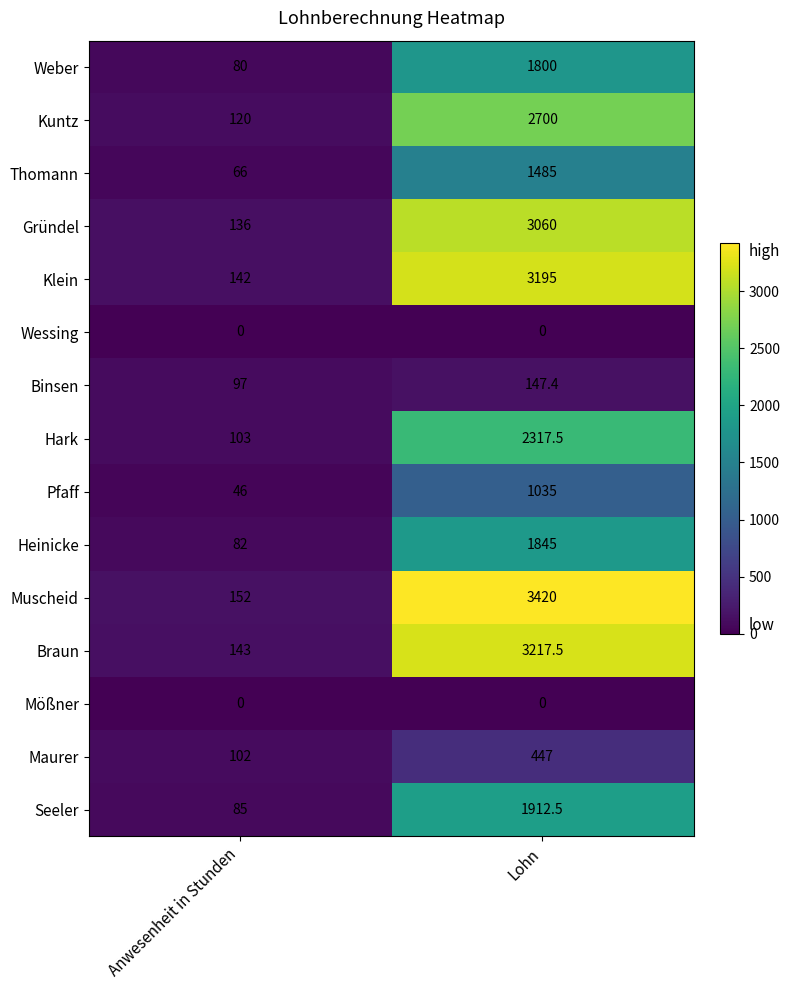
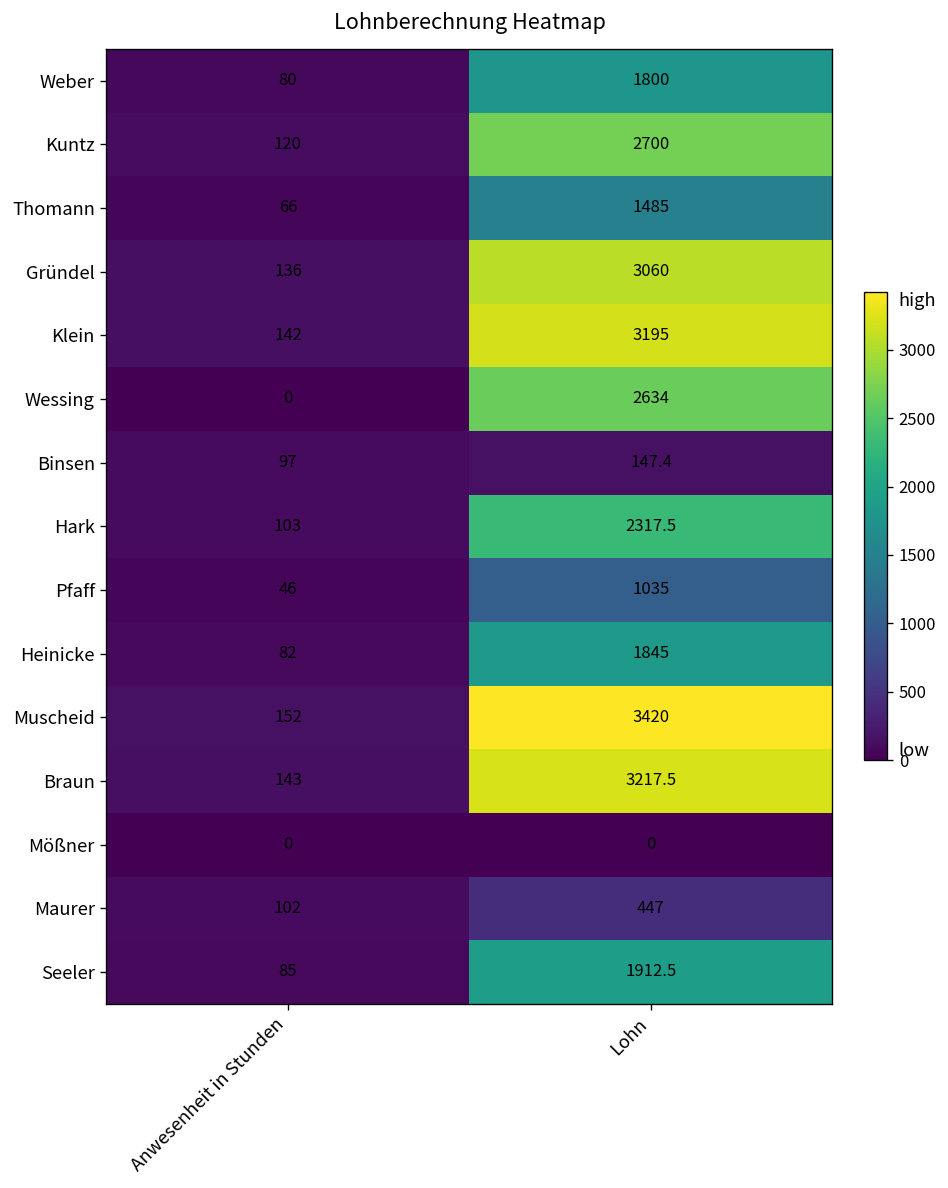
  {
    "Weber": {
      "Anwesenheit in Stunden": 80,
      "Lohn": 1800
    },
    "Kuntz": {
      "Anwesenheit in Stunden": 120,
      "Lohn": 2700
    },
    "Thomann": {
      "Anwesenheit in Stunden": 66,
      "Lohn": 1485
    },
    "Gründel": {
      "Anwesenheit in Stunden": 136,
      "Lohn": 3060
    },
    "Klein": {
      "Anwesenheit in Stunden": 142,
      "Lohn": 3195
    },
    "Wessing": {
      "Anwesenheit in Stunden": 0,
-     "Lohn": 0
+     "Lohn": 2634
    },
    "Binsen": {
      "Anwesenheit in Stunden": 97,
      "Lohn": 147.4
    },
    "Hark": {
      "Anwesenheit in Stunden": 103,
      "Lohn": 2317.5
    },
    "Pfaff": {
      "Anwesenheit in Stunden": 46,
      "Lohn": 1035
    },
    "Heinicke": {
      "Anwesenheit in Stunden": 82,
      "Lohn": 1845
    },
    "Muscheid": {
      "Anwesenheit in Stunden": 152,
      "Lohn": 3420
    },
    "Braun": {
      "Anwesenheit in Stunden": 143,
      "Lohn": 3217.5
    },
    "Mößner": {
      "Anwesenheit in Stunden": 0,
      "Lohn": 0
    },
    "Maurer": {
      "Anwesenheit in Stunden": 102,
      "Lohn": 447
    },
    "Seeler": {
      "Anwesenheit in Stunden": 85,
      "Lohn": 1912.5
    }
  }
